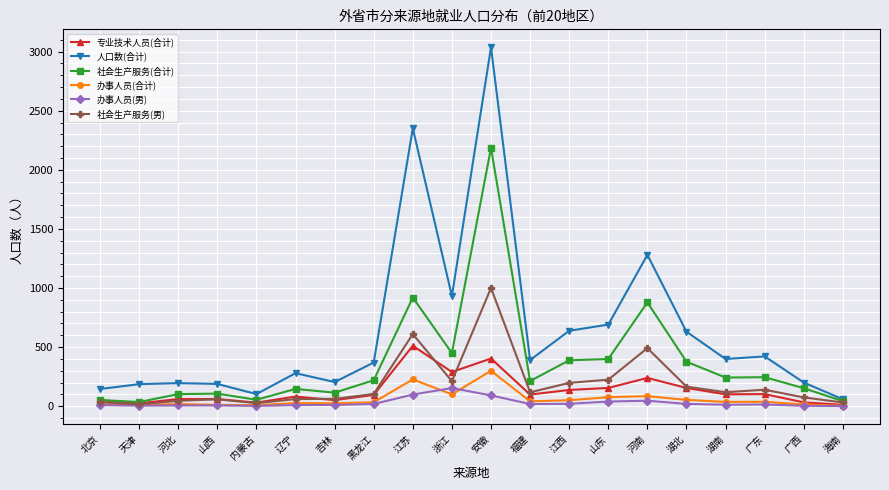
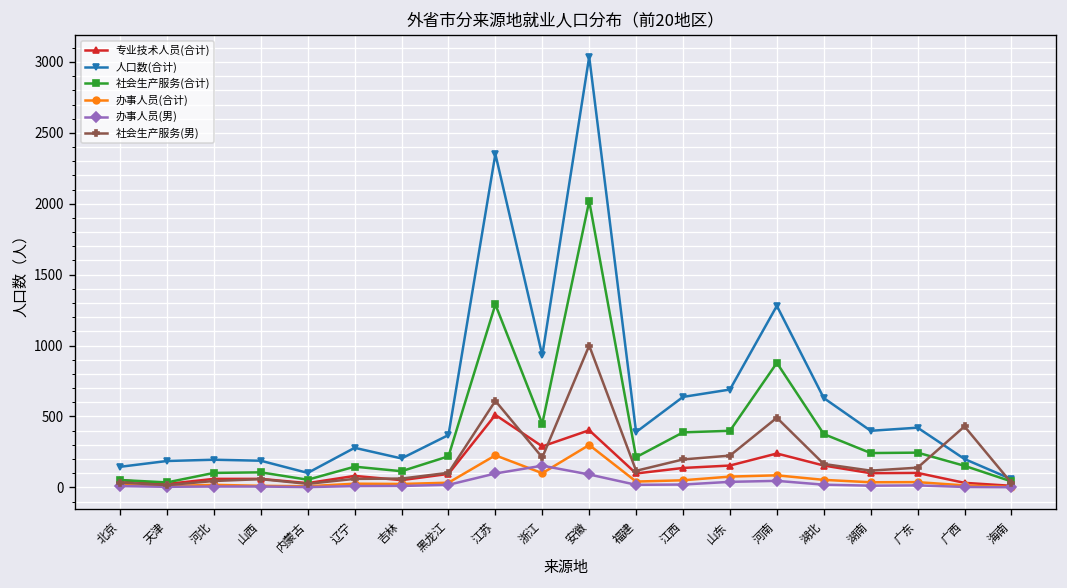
  {
    "专业技术人员(合计)": {
      "江苏": 510,
      "浙江": 290,
      "安徽": 400,
      "江西": 140,
      "山东": 150,
      "河南": 240,
      "广东": 100
    },
    "人口数(合计)": {
      "北京": 150,
      "天津": 190,
      "河北": 200,
      "山西": 190,
      "内蒙古": 100,
      "辽宁": 280,
      "吉林": 200,
      "黑龙江": 370,
      "江苏": 2350,
      "浙江": 930,
      "安徽": 3040,
      "福建": 390,
      "江西": 640,
      "山东": 690,
      "河南": 1280,
      "湖北": 630,
      "湖南": 400,
      "广东": 420,
      "广西": 200
    },
    "社会生产服务(合计)": {
      "河北": 100,
      "山西": 110,
      "内蒙古": 50,
      "辽宁": 150,
      "吉林": 110,
      "黑龙江": 220,
-     "江苏": 920,
+     "江苏": 1290,
      "浙江": 450,
-     "安徽": 2190,
+     "安徽": 2020,
      "福建": 210,
      "江西": 390,
      "山东": 400,
      "河南": 880,
      "湖北": 380,
      "湖南": 240,
      "广东": 250,
      "广西": 150
    },
    "办事人员(合计)": {
      "江苏": 230,
      "浙江": 100,
      "安徽": 300,
      "福建": 40,
      "江西": 50,
      "山东": 80,
      "河南": 90,
      "湖北": 50,
      "湖南": 40,
      "广东": 40
    },
    "办事人员(男)": {
      "江苏": 100,
      "浙江": 150,
      "安徽": 90,
      "福建": 20,
      "江西": 20,
      "山东": 40,
      "河南": 50,
      "湖北": 20,
      "湖南": 10,
      "广东": 10
    },
    "社会生产服务(男)": {
      "江苏": 610,
      "浙江": 210,
      "安徽": 1000,
      "江西": 200,
      "山东": 220,
      "河南": 490,
      "广东": 140,
-     "广西": 70
+     "广西": 430
    }
  }
